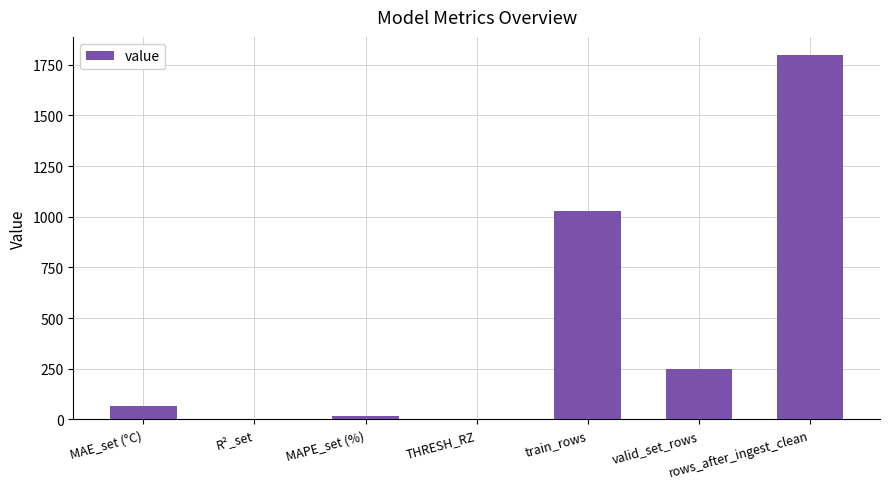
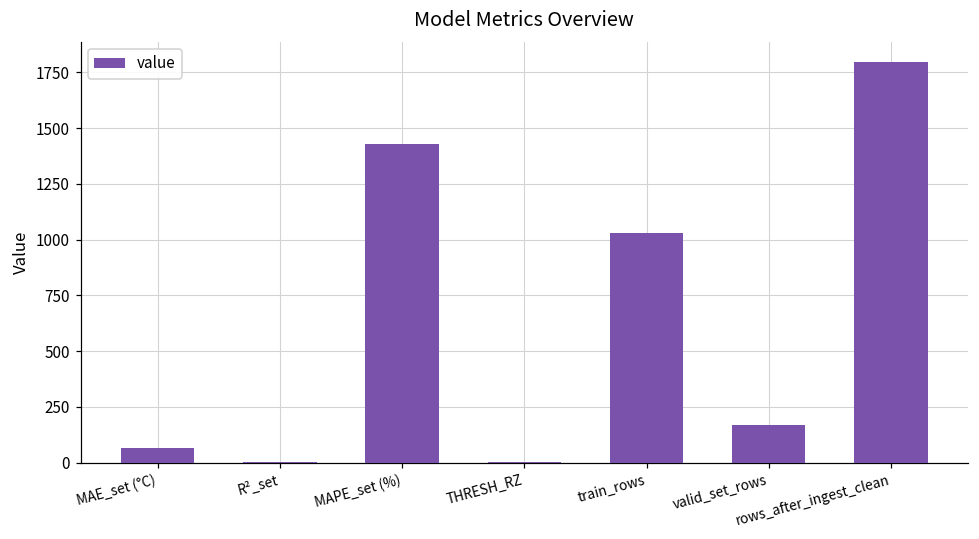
  {
    "MAE_set (°C)": 70,
-   "MAPE_set (%)": 20,
+   "MAPE_set (%)": 1430,
    "train_rows": 1030,
-   "valid_set_rows": 250,
+   "valid_set_rows": 170,
    "rows_after_ingest_clean": 1800
  }
